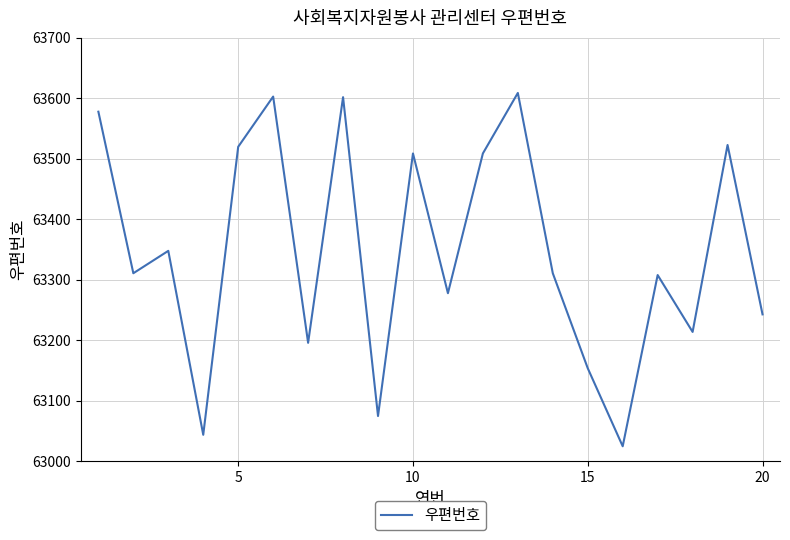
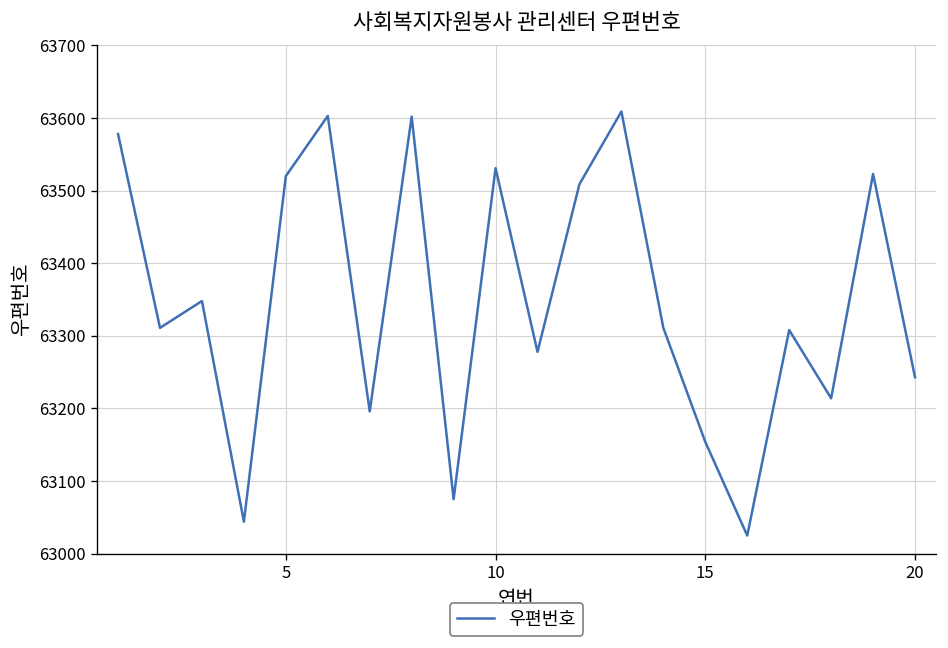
  {
    "5": 63520,
-   "10": 63510,
+   "10": 63530,
    "15": 63150,
    "20": 63240
  }
